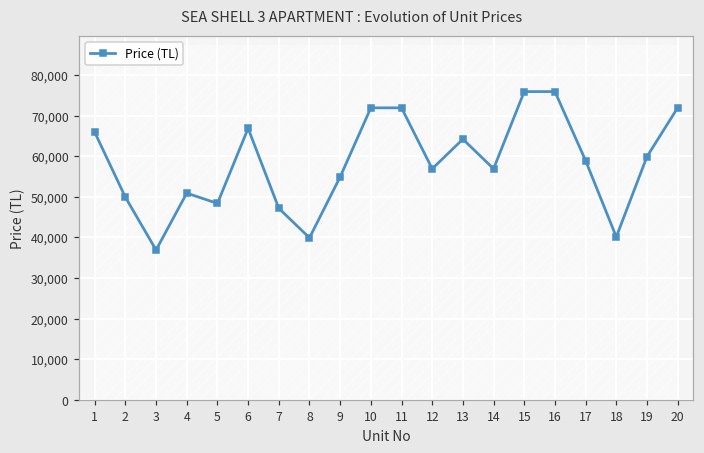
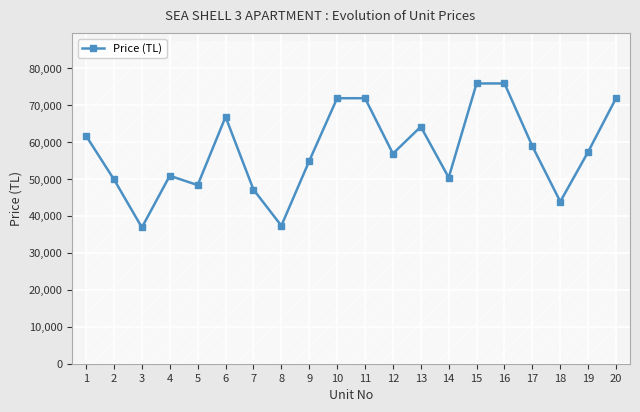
  {
    "Price (TL)": {
-     "1": "66,000",
+     "1": "62,000",
      "2": "50,000",
      "3": "37,000",
      "4": "51,000",
      "5": "48,000",
      "6": "67,000",
      "7": "47,000",
-     "8": "40,000",
+     "8": "37,000",
      "9": "55,000",
      "10": "72,000",
      "11": "72,000",
      "12": "57,000",
      "13": "64,000",
-     "14": "57,000",
+     "14": "50,000",
      "15": "76,000",
      "16": "76,000",
      "17": "59,000",
-     "18": "40,000",
-     "19": "60,000",
+     "18": "44,000",
+     "19": "57,000",
      "20": "72,000"
    }
  }
